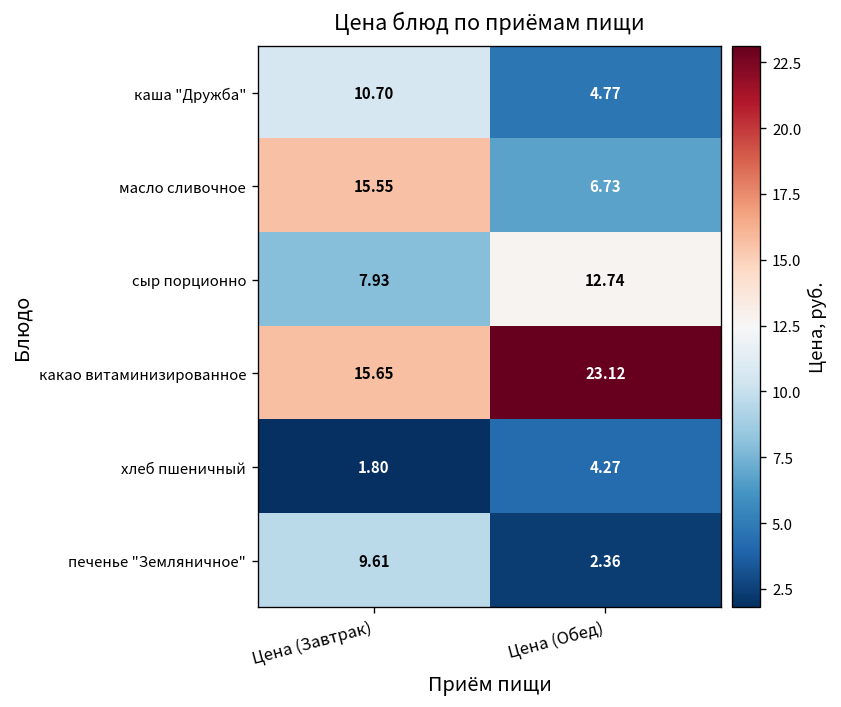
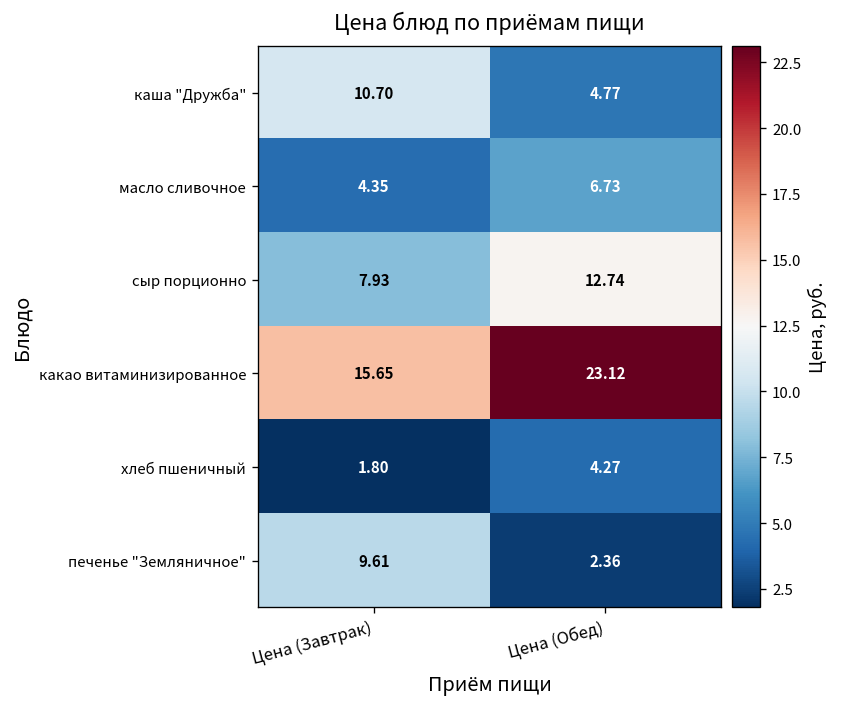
  {
    "каша \"Дружба\"": {
      "Цена (Завтрак)": 10.70,
      "Цена (Обед)": 4.77
    },
    "масло сливочное": {
-     "Цена (Завтрак)": 15.55,
+     "Цена (Завтрак)": 4.35,
      "Цена (Обед)": 6.73
    },
    "сыр порционно": {
      "Цена (Завтрак)": 7.93,
      "Цена (Обед)": 12.74
    },
    "какао витаминизированное": {
      "Цена (Завтрак)": 15.65,
      "Цена (Обед)": 23.12
    },
    "хлеб пшеничный": {
      "Цена (Завтрак)": 1.80,
      "Цена (Обед)": 4.27
    },
    "печенье \"Земляничное\"": {
      "Цена (Завтрак)": 9.61,
      "Цена (Обед)": 2.36
    }
  }
